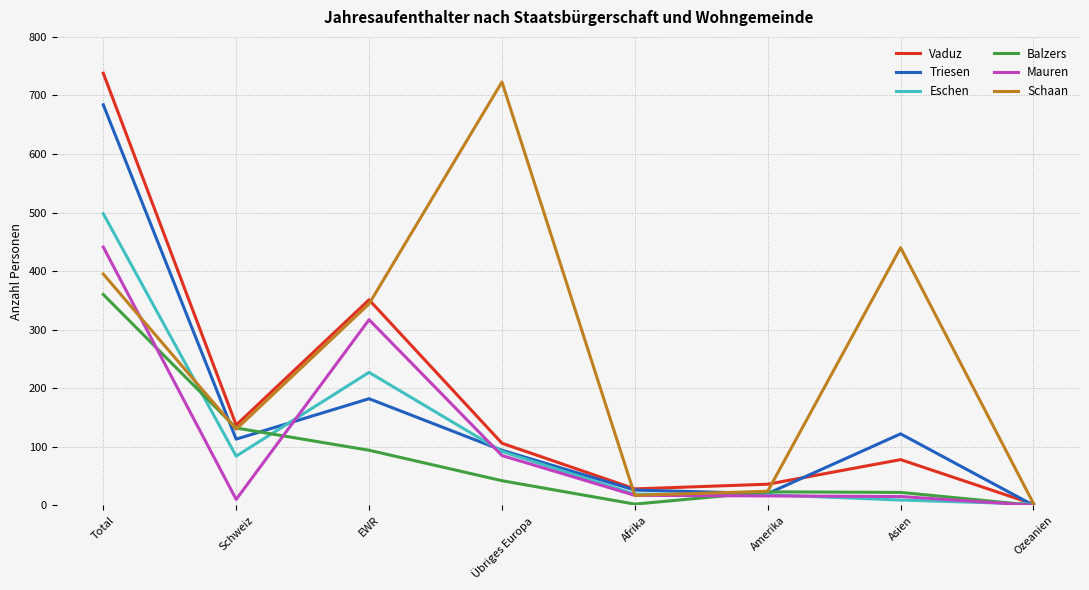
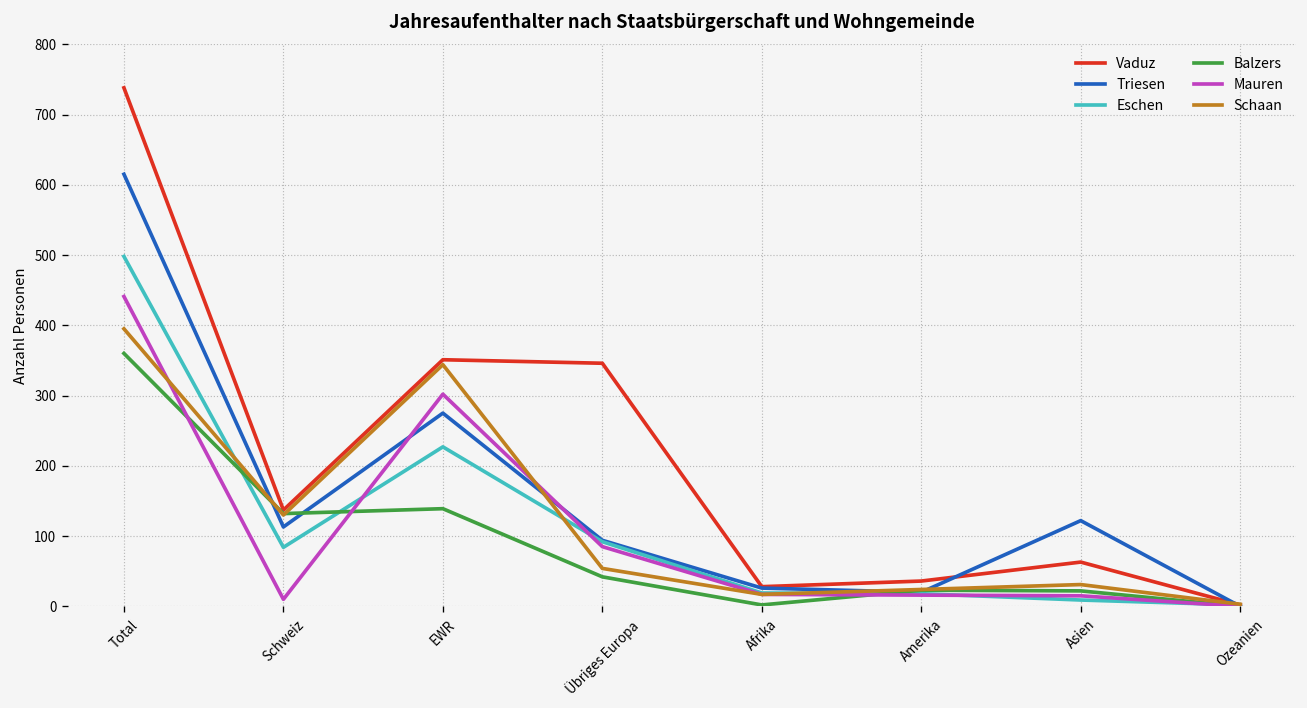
  {
    "Vaduz": {
      "Total": 740,
      "Schweiz": 140,
      "EWR": 350,
-     "Übriges Europa": 110,
+     "Übriges Europa": 350,
      "Amerika": 40,
-     "Asien": 80
+     "Asien": 60
    },
    "Triesen": {
-     "Total": 680,
+     "Total": 620,
      "Schweiz": 110,
-     "EWR": 180,
+     "EWR": 280,
      "Asien": 120
    },
    "Eschen": {
      "Total": 500,
      "Schweiz": 80,
      "EWR": 230,
      "Asien": 10
    },
    "Balzers": {
      "Total": 360,
-     "EWR": 90,
+     "EWR": 140,
      "Übriges Europa": 40,
      "Afrika": 0,
      "Asien": 20
    },
    "Mauren": {
      "Total": 440,
      "Schweiz": 10,
-     "EWR": 320,
+     "EWR": 300,
      "Übriges Europa": 90,
      "Asien": 20
    },
    "Schaan": {
      "Total": 400,
      "EWR": 340,
-     "Übriges Europa": 720,
-     "Asien": 440
+     "Übriges Europa": 50,
+     "Asien": 30
    }
  }
